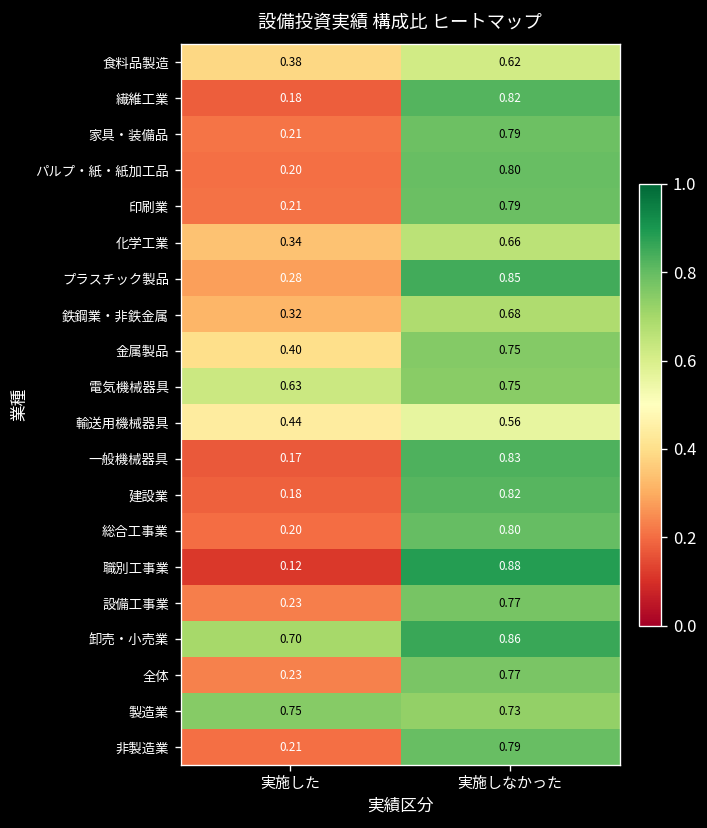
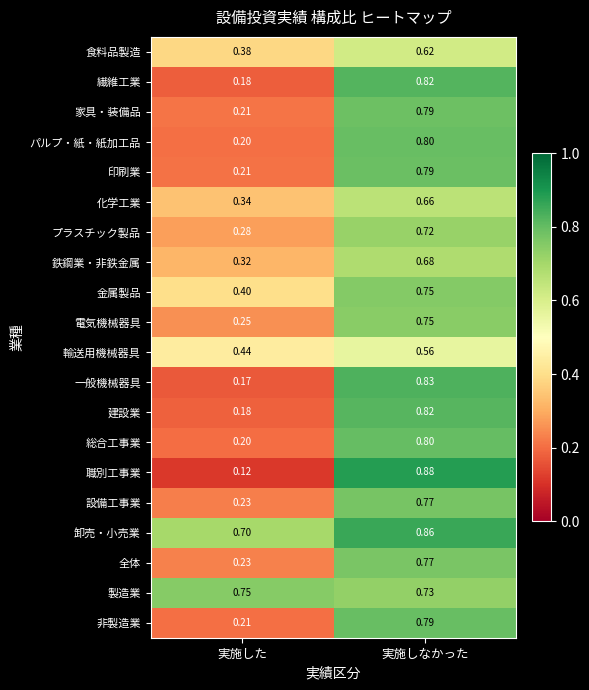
  {
    "食料品製造": {
      "実施した": 0.38,
      "実施しなかった": 0.62
    },
    "繊維工業": {
      "実施した": 0.18,
      "実施しなかった": 0.82
    },
    "家具・装備品": {
      "実施した": 0.21,
      "実施しなかった": 0.79
    },
    "パルプ・紙・紙加工品": {
      "実施した": 0.20,
      "実施しなかった": 0.80
    },
    "印刷業": {
      "実施した": 0.21,
      "実施しなかった": 0.79
    },
    "化学工業": {
      "実施した": 0.34,
      "実施しなかった": 0.66
    },
    "プラスチック製品": {
      "実施した": 0.28,
-     "実施しなかった": 0.85
+     "実施しなかった": 0.72
    },
    "鉄鋼業・非鉄金属": {
      "実施した": 0.32,
      "実施しなかった": 0.68
    },
    "金属製品": {
      "実施した": 0.40,
      "実施しなかった": 0.75
    },
    "電気機械器具": {
-     "実施した": 0.63,
+     "実施した": 0.25,
      "実施しなかった": 0.75
    },
    "輸送用機械器具": {
      "実施した": 0.44,
      "実施しなかった": 0.56
    },
    "一般機械器具": {
      "実施した": 0.17,
      "実施しなかった": 0.83
    },
    "建設業": {
      "実施した": 0.18,
      "実施しなかった": 0.82
    },
    "総合工事業": {
      "実施した": 0.20,
      "実施しなかった": 0.80
    },
    "職別工事業": {
      "実施した": 0.12,
      "実施しなかった": 0.88
    },
    "設備工事業": {
      "実施した": 0.23,
      "実施しなかった": 0.77
    },
    "卸売・小売業": {
      "実施した": 0.70,
      "実施しなかった": 0.86
    },
    "全体": {
      "実施した": 0.23,
      "実施しなかった": 0.77
    },
    "製造業": {
      "実施した": 0.75,
      "実施しなかった": 0.73
    },
    "非製造業": {
      "実施した": 0.21,
      "実施しなかった": 0.79
    }
  }
